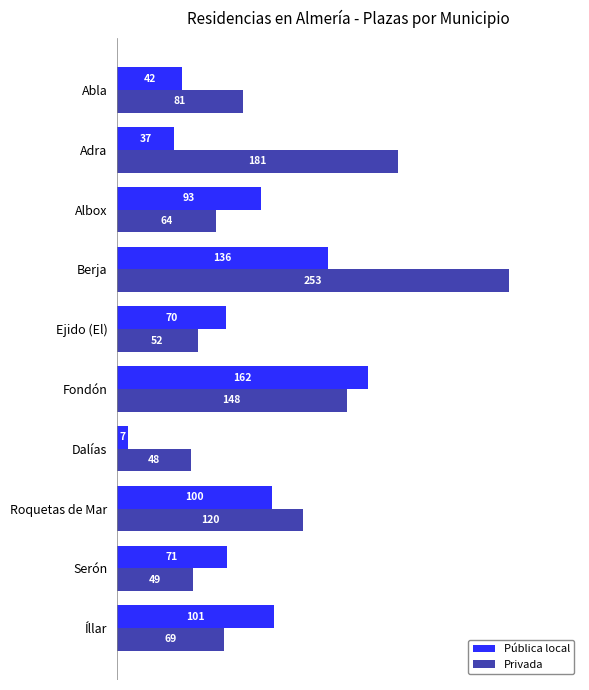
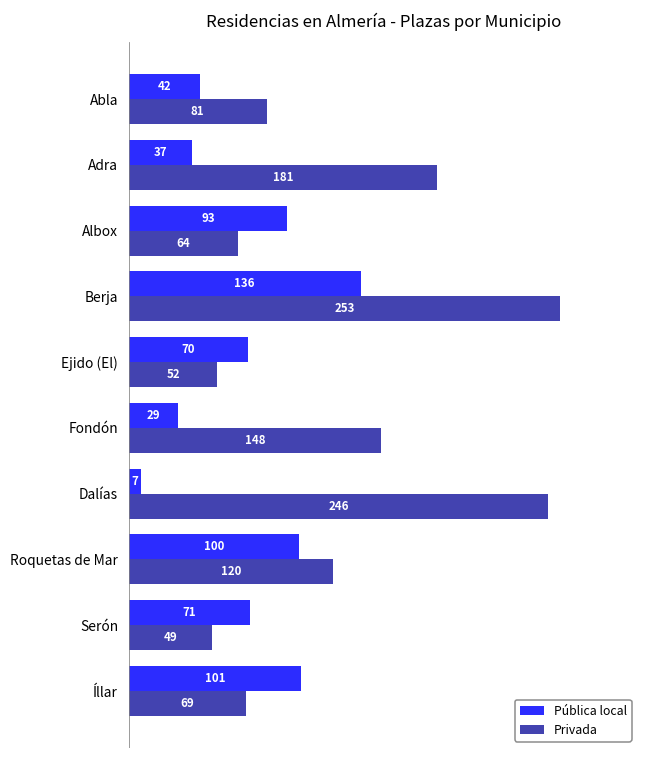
  {
    "Pública local": {
      "Abla": 42,
      "Adra": 37,
      "Albox": 93,
      "Berja": 136,
      "Ejido (El)": 70,
-     "Fondón": 162,
+     "Fondón": 29,
      "Dalías": 7,
      "Roquetas de Mar": 100,
      "Serón": 71,
      "Íllar": 101
    },
    "Privada": {
      "Abla": 81,
      "Adra": 181,
      "Albox": 64,
      "Berja": 253,
      "Ejido (El)": 52,
      "Fondón": 148,
-     "Dalías": 48,
+     "Dalías": 246,
      "Roquetas de Mar": 120,
      "Serón": 49,
      "Íllar": 69
    }
  }
